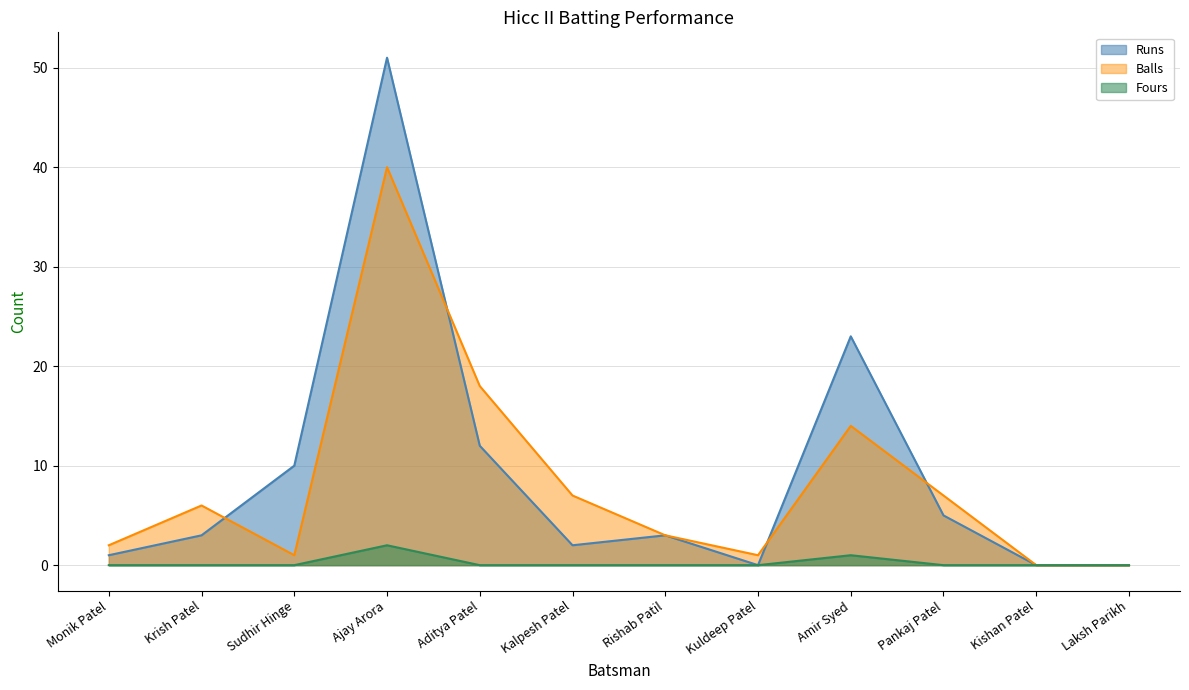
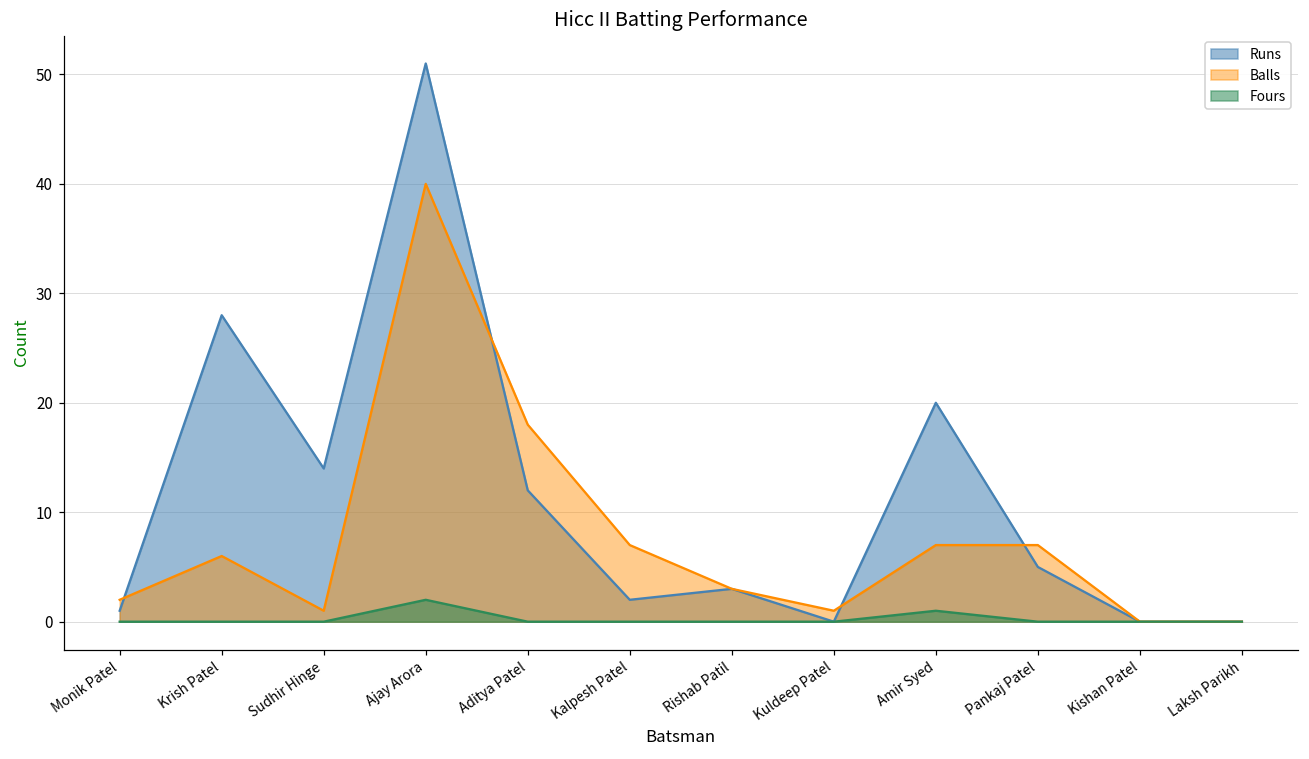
  {
    "Runs": {
      "Monik Patel": 1,
-     "Krish Patel": 3,
-     "Sudhir Hinge": 10,
+     "Krish Patel": 28,
+     "Sudhir Hinge": 14,
      "Ajay Arora": 51,
      "Aditya Patel": 12,
      "Kalpesh Patel": 2,
-     "Amir Syed": 23,
+     "Amir Syed": 20,
      "Pankaj Patel": 5
    },
    "Balls": {
      "Monik Patel": 2,
      "Krish Patel": 6,
      "Sudhir Hinge": 1,
      "Ajay Arora": 40,
      "Aditya Patel": 18,
      "Kalpesh Patel": 7,
      "Kuldeep Patel": 1,
-     "Amir Syed": 14,
+     "Amir Syed": 7,
      "Pankaj Patel": 7
    },
    "Fours": {
      "Monik Patel": 0,
      "Krish Patel": 0,
      "Sudhir Hinge": 0,
      "Ajay Arora": 2,
      "Aditya Patel": 0,
      "Kalpesh Patel": 0,
      "Rishab Patil": 0,
      "Amir Syed": 1,
      "Pankaj Patel": 0
    }
  }
